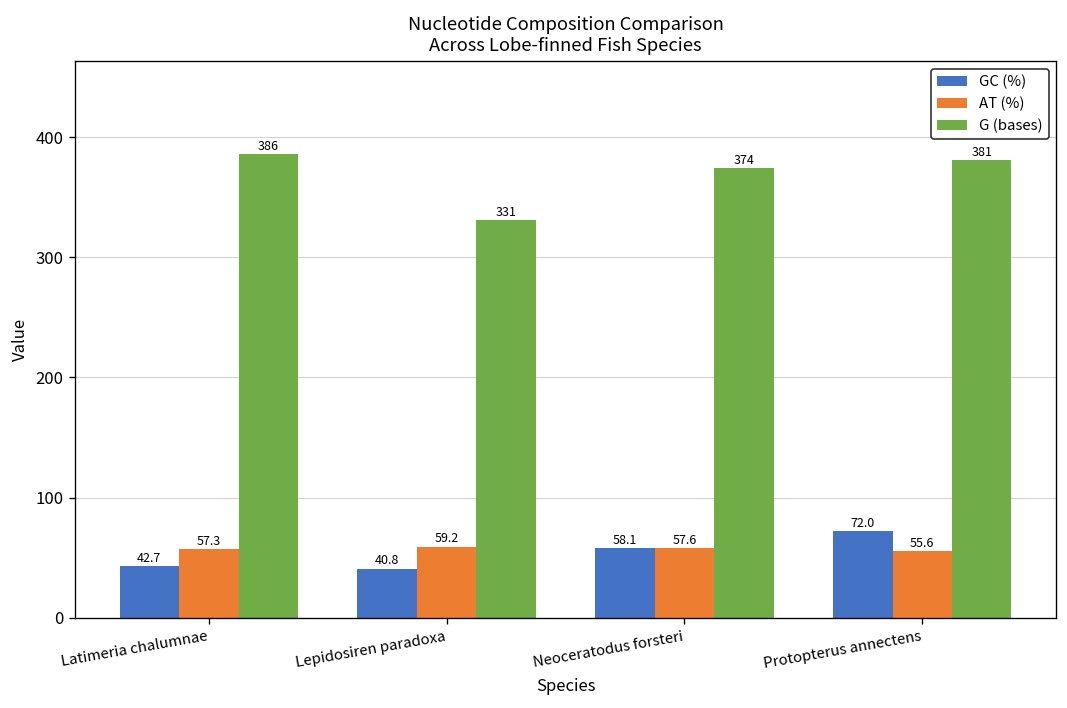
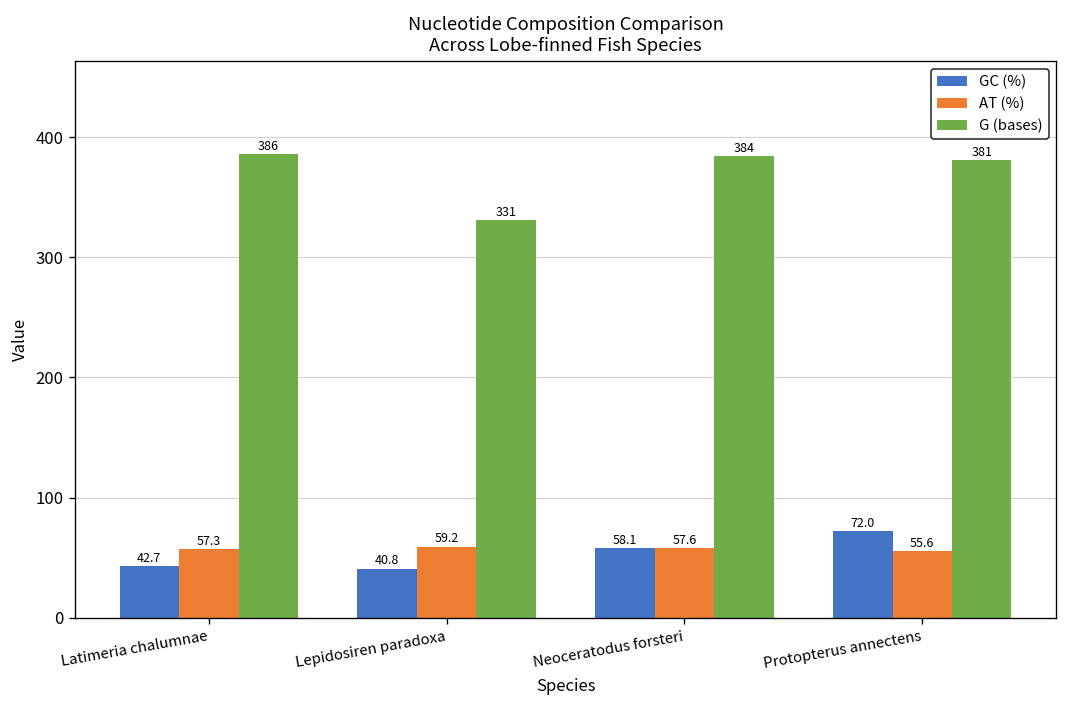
  {
    "GC (%)": {
      "Latimeria chalumnae": 42.7,
      "Lepidosiren paradoxa": 40.8,
      "Neoceratodus forsteri": 58.1,
      "Protopterus annectens": 72.0
    },
    "AT (%)": {
      "Latimeria chalumnae": 57.3,
      "Lepidosiren paradoxa": 59.2,
      "Neoceratodus forsteri": 57.6,
      "Protopterus annectens": 55.6
    },
    "G (bases)": {
      "Latimeria chalumnae": 386,
      "Lepidosiren paradoxa": 331,
-     "Neoceratodus forsteri": 374,
+     "Neoceratodus forsteri": 384,
      "Protopterus annectens": 381
    }
  }
